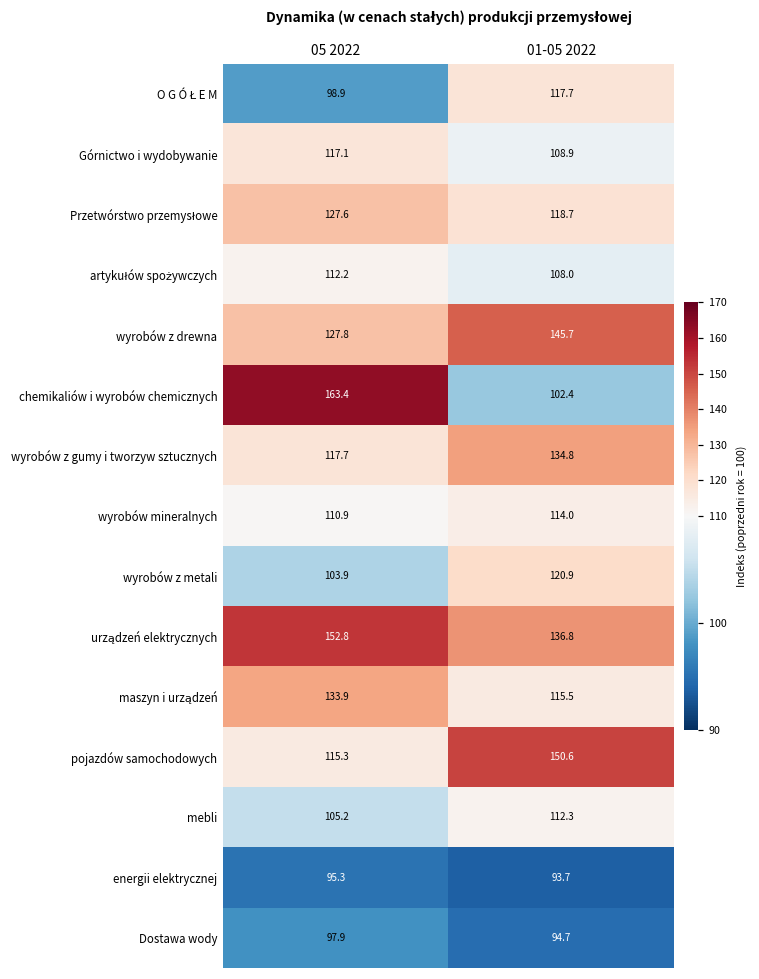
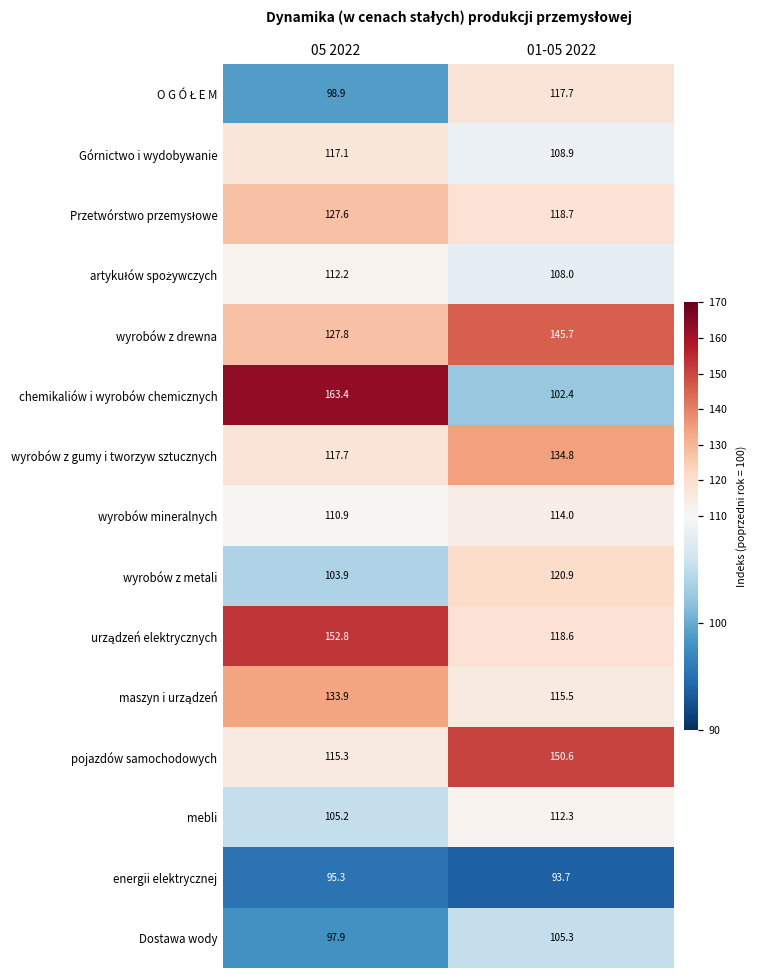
  {
    "O G Ó Ł E M": {
      "05 2022": 98.9,
      "01-05 2022": 117.7
    },
    "Górnictwo i wydobywanie": {
      "05 2022": 117.1,
      "01-05 2022": 108.9
    },
    "Przetwórstwo przemysłowe": {
      "05 2022": 127.6,
      "01-05 2022": 118.7
    },
    "artykułów spożywczych": {
      "05 2022": 112.2,
      "01-05 2022": 108.0
    },
    "wyrobów z drewna": {
      "05 2022": 127.8,
      "01-05 2022": 145.7
    },
    "chemikaliów i wyrobów chemicznych": {
      "05 2022": 163.4,
      "01-05 2022": 102.4
    },
    "wyrobów z gumy i tworzyw sztucznych": {
      "05 2022": 117.7,
      "01-05 2022": 134.8
    },
    "wyrobów mineralnych": {
      "05 2022": 110.9,
      "01-05 2022": 114.0
    },
    "wyrobów z metali": {
      "05 2022": 103.9,
      "01-05 2022": 120.9
    },
    "urządzeń elektrycznych": {
      "05 2022": 152.8,
-     "01-05 2022": 136.8
+     "01-05 2022": 118.6
    },
    "maszyn i urządzeń": {
      "05 2022": 133.9,
      "01-05 2022": 115.5
    },
    "pojazdów samochodowych": {
      "05 2022": 115.3,
      "01-05 2022": 150.6
    },
    "mebli": {
      "05 2022": 105.2,
      "01-05 2022": 112.3
    },
    "energii elektrycznej": {
      "05 2022": 95.3,
      "01-05 2022": 93.7
    },
    "Dostawa wody": {
      "05 2022": 97.9,
-     "01-05 2022": 94.7
+     "01-05 2022": 105.3
    }
  }
